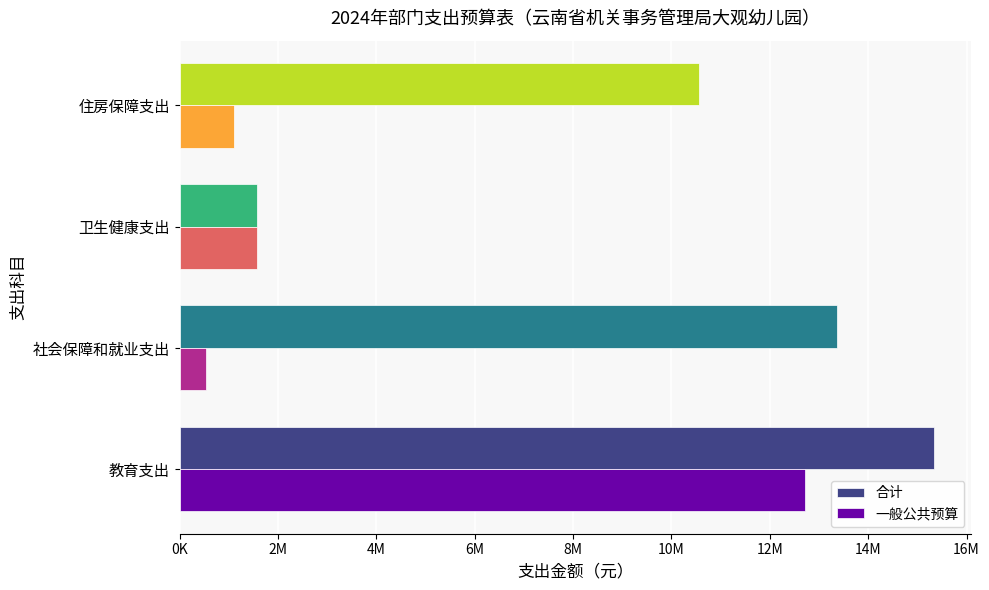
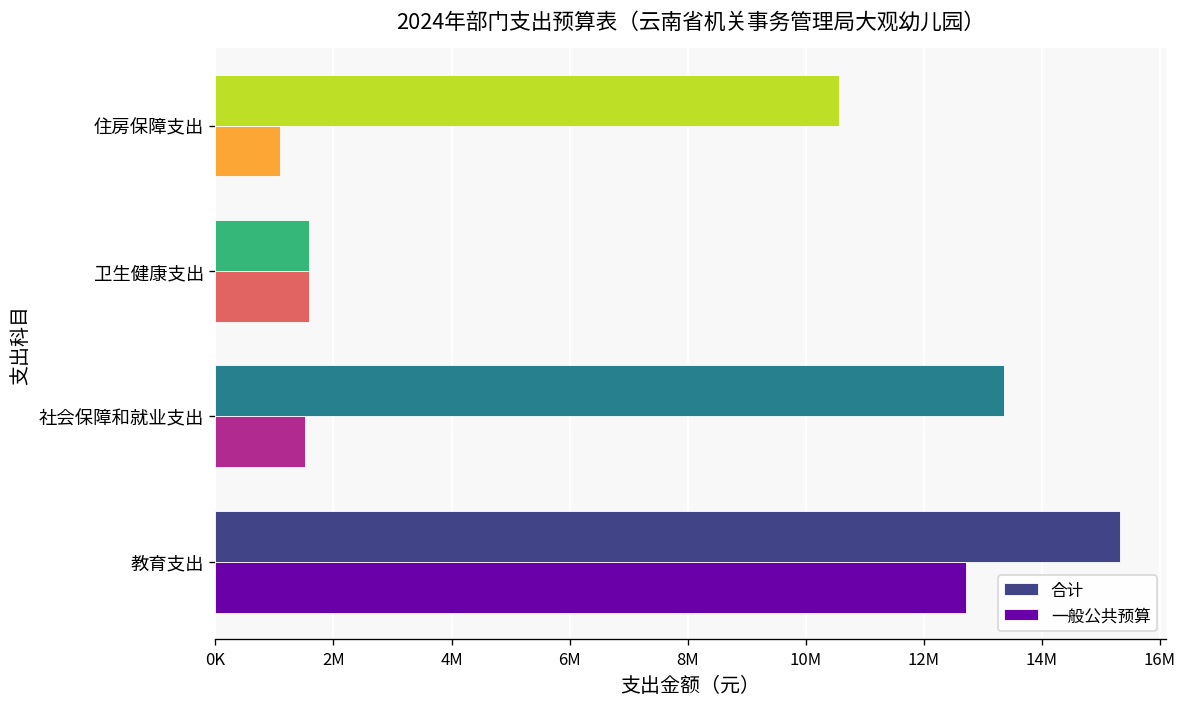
  {
    "合计": {
      "住房保障支出": 10600000,
      "卫生健康支出": 1600000,
      "社会保障和就业支出": 13400000,
      "教育支出": 15300000
    },
    "一般公共预算": {
      "住房保障支出": 1100000,
      "卫生健康支出": 1600000,
-     "社会保障和就业支出": 500000,
+     "社会保障和就业支出": 1500000,
      "教育支出": 12700000
    }
  }
